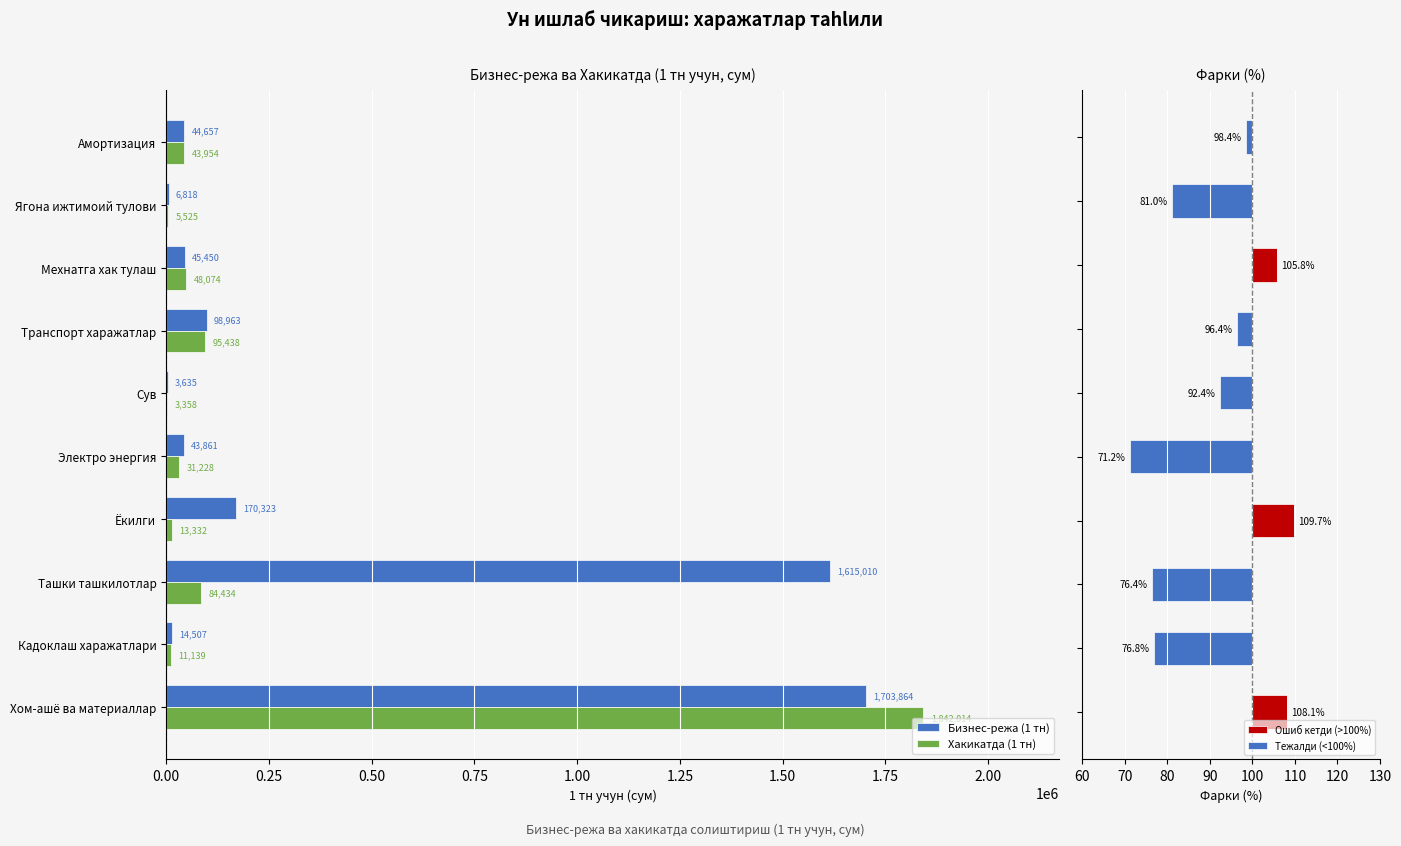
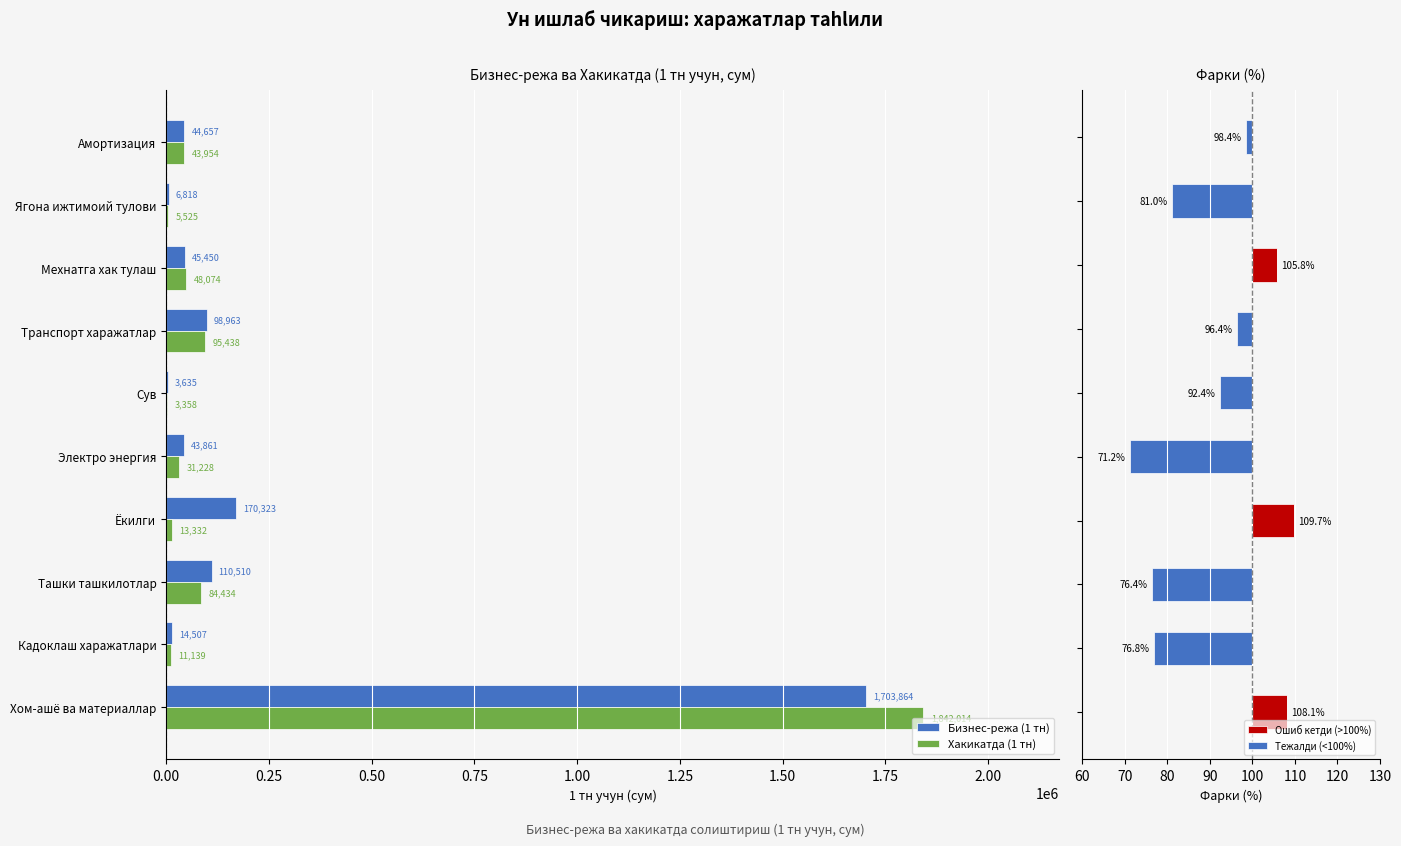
  {
    "Бизнес-режа ва Хакикатда (1 тн учун, сум)": {
      "Бизнес-режа (1 тн)": {
        "Амортизация": "44,657",
        "Ягона ижтимоий тулови": "6,818",
        "Мехнатга хак тулаш": "45,450",
        "Транспорт харажатлар": "98,963",
        "Сув": "3,635",
        "Электро энергия": "43,861",
        "Ёкилги": "170,323",
-       "Ташки ташкилотлар": "1,615,010",
+       "Ташки ташкилотлар": "110,510",
        "Кадоклаш харажатлари": "14,507",
        "Хом-ашё ва материаллар": "1,703,864"
      },
      "Хакикатда (1 тн)": {
        "Амортизация": "43,954",
        "Ягона ижтимоий тулови": "5,525",
        "Мехнатга хак тулаш": "48,074",
        "Транспорт харажатлар": "95,438",
        "Сув": "3,358",
        "Электро энергия": "31,228",
        "Ёкилги": "13,332",
        "Ташки ташкилотлар": "84,434",
        "Кадоклаш харажатлари": "11,139"
      }
    }
  }
